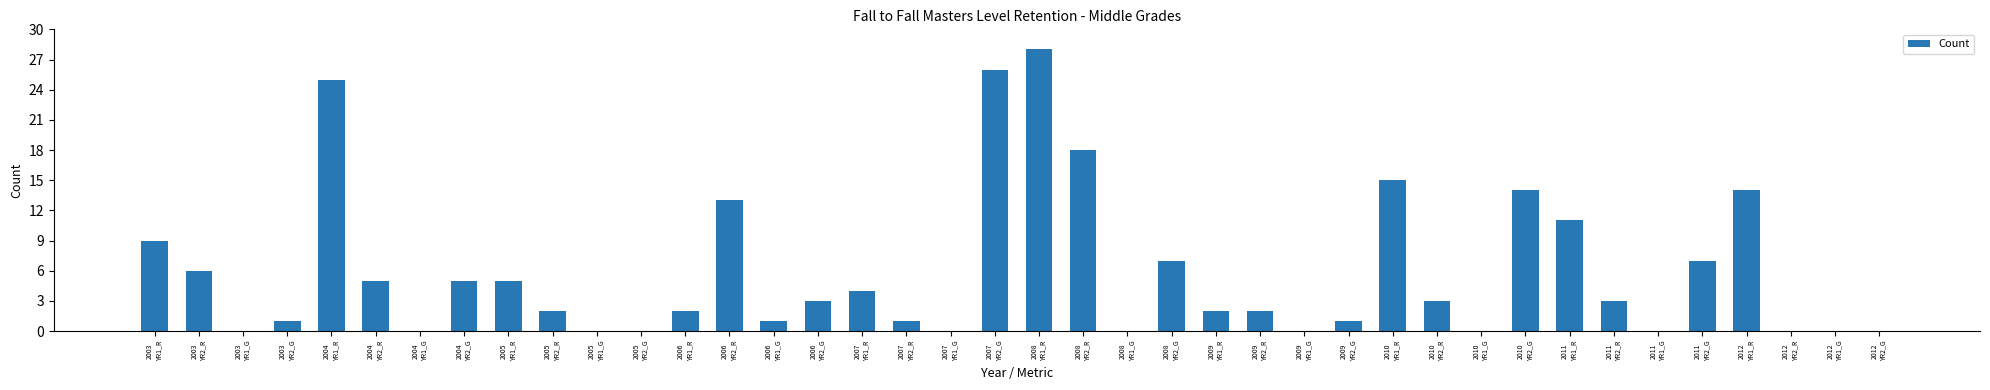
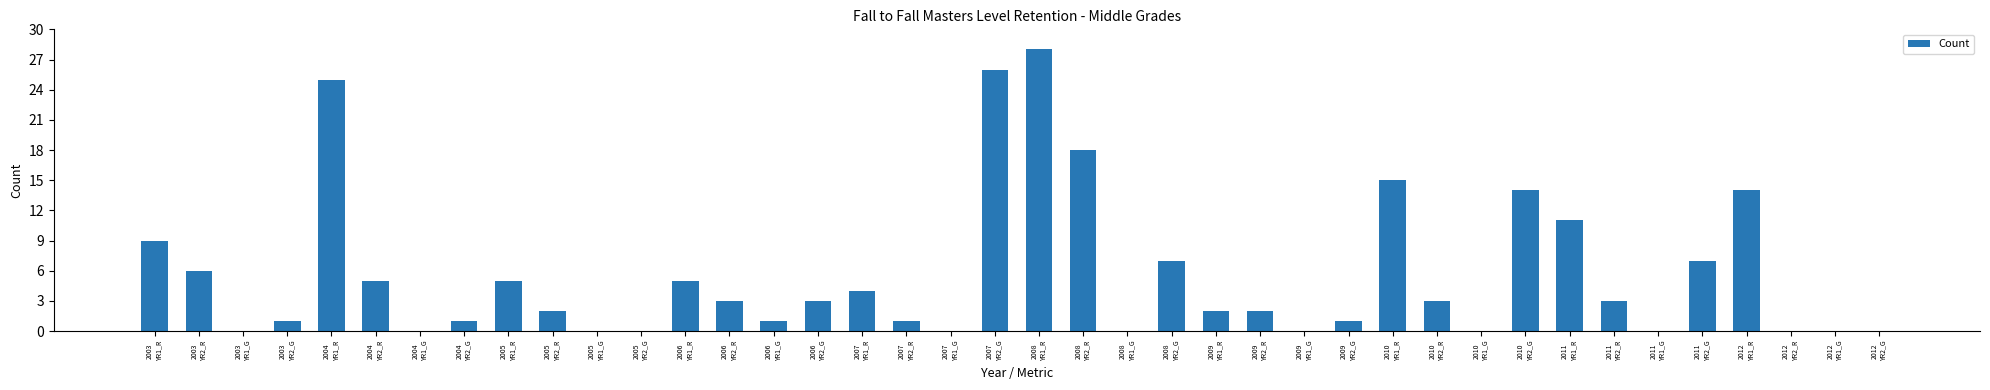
  {
    "2003 YR1_R": 9,
    "2003 YR2_R": 6,
    "2003 YR1_G": 0,
    "2003 YR2_G": 1,
    "2004 YR1_R": 25,
    "2004 YR2_R": 5,
    "2004 YR1_G": 0,
-   "2004 YR2_G": 5,
+   "2004 YR2_G": 1,
    "2005 YR1_R": 5,
    "2005 YR2_R": 2,
    "2005 YR1_G": 0,
    "2005 YR2_G": 0,
-   "2006 YR1_R": 2,
-   "2006 YR2_R": 13,
+   "2006 YR1_R": 5,
+   "2006 YR2_R": 3,
    "2006 YR1_G": 1,
    "2006 YR2_G": 3,
    "2007 YR1_R": 4,
    "2007 YR2_R": 1,
    "2007 YR1_G": 0,
    "2007 YR2_G": 26,
    "2008 YR1_R": 28,
    "2008 YR2_R": 18,
    "2008 YR1_G": 0,
    "2008 YR2_G": 7,
    "2009 YR1_R": 2,
    "2009 YR2_R": 2,
    "2009 YR1_G": 0,
    "2009 YR2_G": 1,
    "2010 YR1_R": 15,
    "2010 YR2_R": 3,
    "2010 YR1_G": 0,
    "2010 YR2_G": 14,
    "2011 YR1_R": 11,
    "2011 YR2_R": 3,
    "2011 YR1_G": 0,
    "2011 YR2_G": 7,
    "2012 YR1_R": 14,
    "2012 YR2_R": 0,
    "2012 YR1_G": 0,
    "2012 YR2_G": 0
  }
